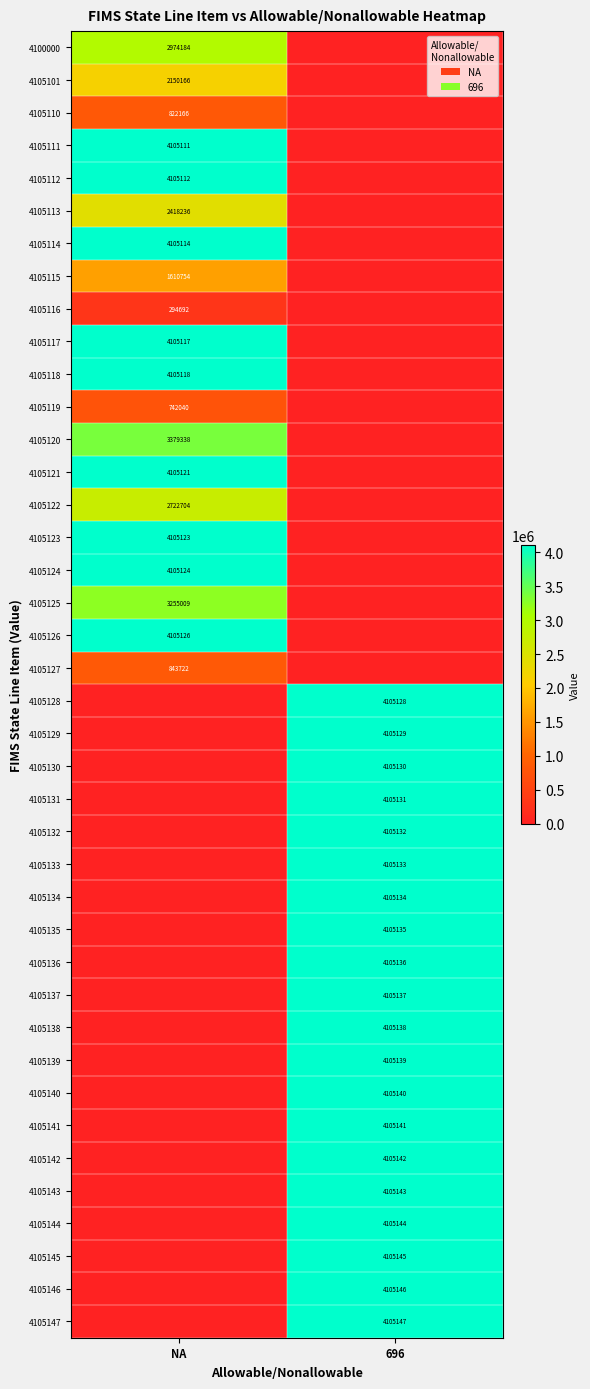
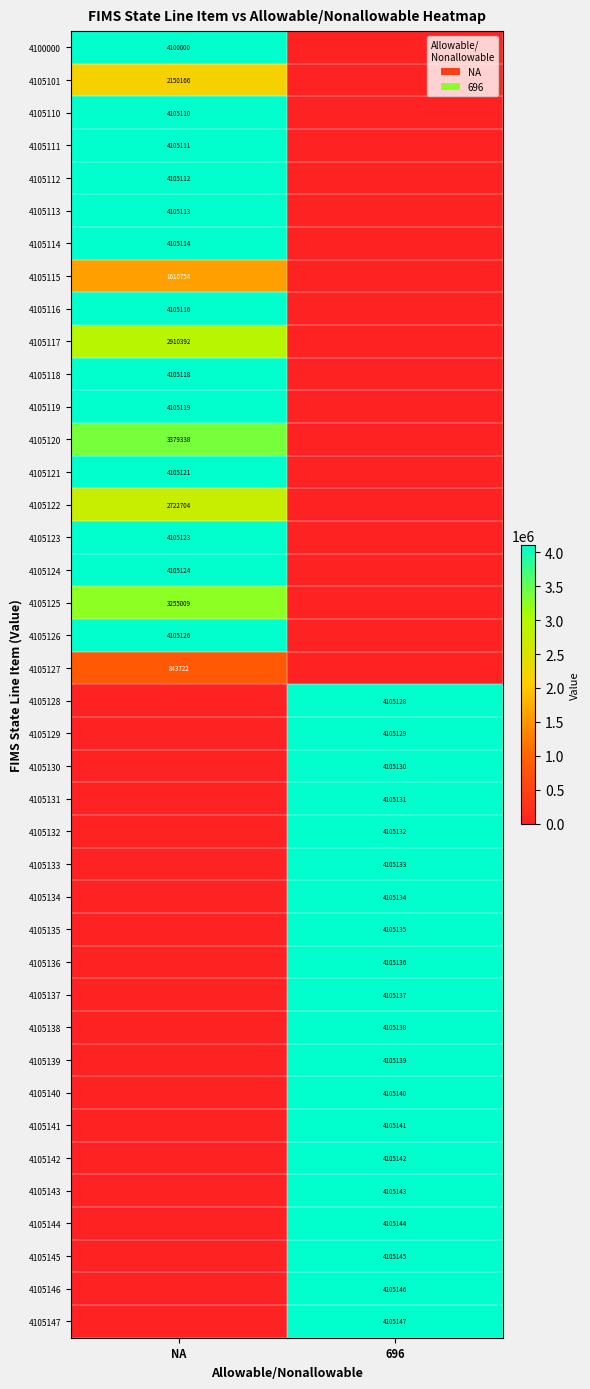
  {
    "4100000": {
-     "NA": 2974184
+     "NA": 4100000
    },
    "4105101": {
      "NA": 2150166
    },
    "4105110": {
-     "NA": 822166
+     "NA": 4105110
    },
    "4105111": {
      "NA": 4105111
    },
    "4105112": {
      "NA": 4105112
    },
    "4105113": {
-     "NA": 2418236
+     "NA": 4105113
    },
    "4105114": {
      "NA": 4105114
    },
    "4105115": {
      "NA": 1610754
    },
    "4105116": {
-     "NA": 294692
+     "NA": 4105116
    },
    "4105117": {
-     "NA": 4105117
+     "NA": 2910392
    },
    "4105118": {
      "NA": 4105118
    },
    "4105119": {
-     "NA": 742040
+     "NA": 4105119
    },
    "4105120": {
      "NA": 3379338
    },
    "4105121": {
      "NA": 4105121
    },
    "4105122": {
      "NA": 2722704
    },
    "4105123": {
      "NA": 4105123
    },
    "4105124": {
      "NA": 4105124
    },
    "4105125": {
      "NA": 3255009
    },
    "4105126": {
      "NA": 4105126
    },
    "4105127": {
      "NA": 843722
    },
    "4105128": {
      "696": 4105128
    },
    "4105129": {
      "696": 4105129
    },
    "4105130": {
      "696": 4105130
    },
    "4105131": {
      "696": 4105131
    },
    "4105132": {
      "696": 4105132
    },
    "4105133": {
      "696": 4105133
    },
    "4105134": {
      "696": 4105134
    },
    "4105135": {
      "696": 4105135
    },
    "4105136": {
      "696": 4105136
    },
    "4105137": {
      "696": 4105137
    },
    "4105138": {
      "696": 4105138
    },
    "4105139": {
      "696": 4105139
    },
    "4105140": {
      "696": 4105140
    },
    "4105141": {
      "696": 4105141
    },
    "4105142": {
      "696": 4105142
    },
    "4105143": {
      "696": 4105143
    },
    "4105144": {
      "696": 4105144
    },
    "4105145": {
      "696": 4105145
    },
    "4105146": {
      "696": 4105146
    },
    "4105147": {
      "696": 4105147
    }
  }
